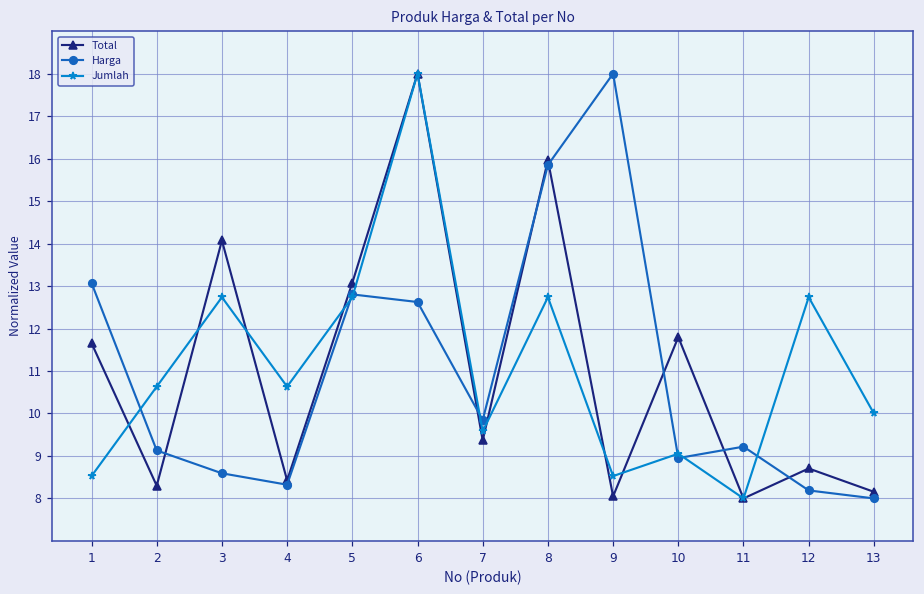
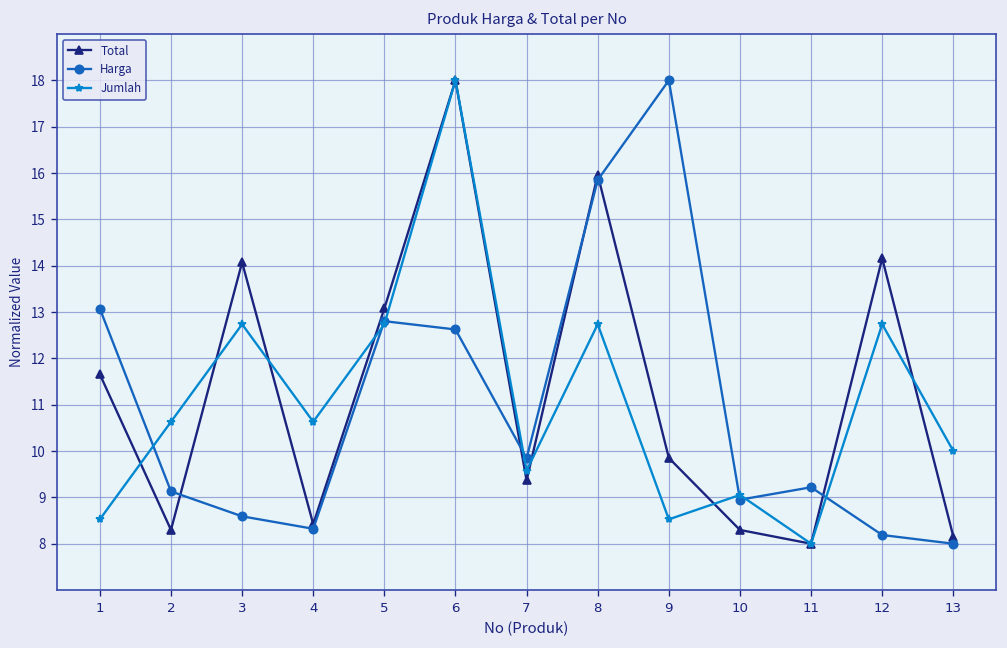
  {
    "Total": {
      "1": 11.7,
      "2": 8.3,
      "3": 14.1,
      "4": 8.4,
      "5": 13.1,
      "7": 9.4,
      "8": 16.0,
-     "9": 8.0,
-     "10": 11.8,
-     "12": 8.7,
+     "9": 9.9,
+     "10": 8.3,
+     "12": 14.2,
      "13": 8.2
    }
  }
